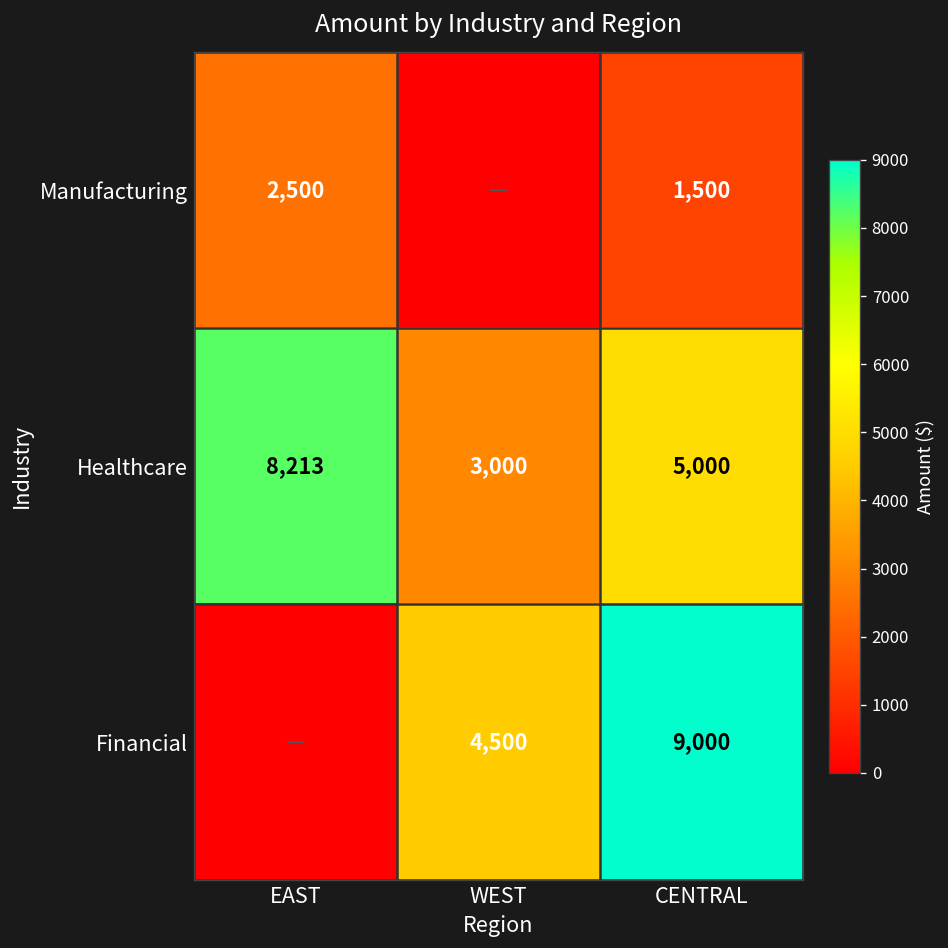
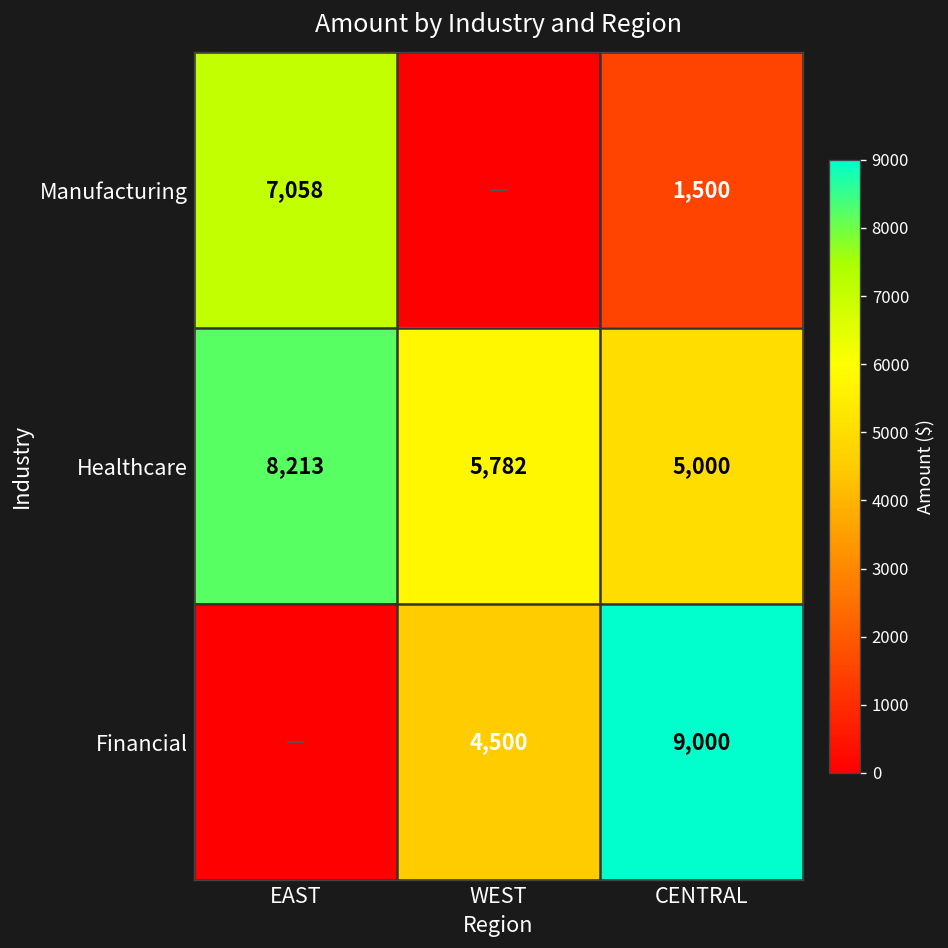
  {
    "Manufacturing": {
-     "EAST": "2,500",
+     "EAST": "7,058",
      "CENTRAL": "1,500"
    },
    "Healthcare": {
      "EAST": "8,213",
-     "WEST": "3,000",
+     "WEST": "5,782",
      "CENTRAL": "5,000"
    },
    "Financial": {
      "WEST": "4,500",
      "CENTRAL": "9,000"
    }
  }
